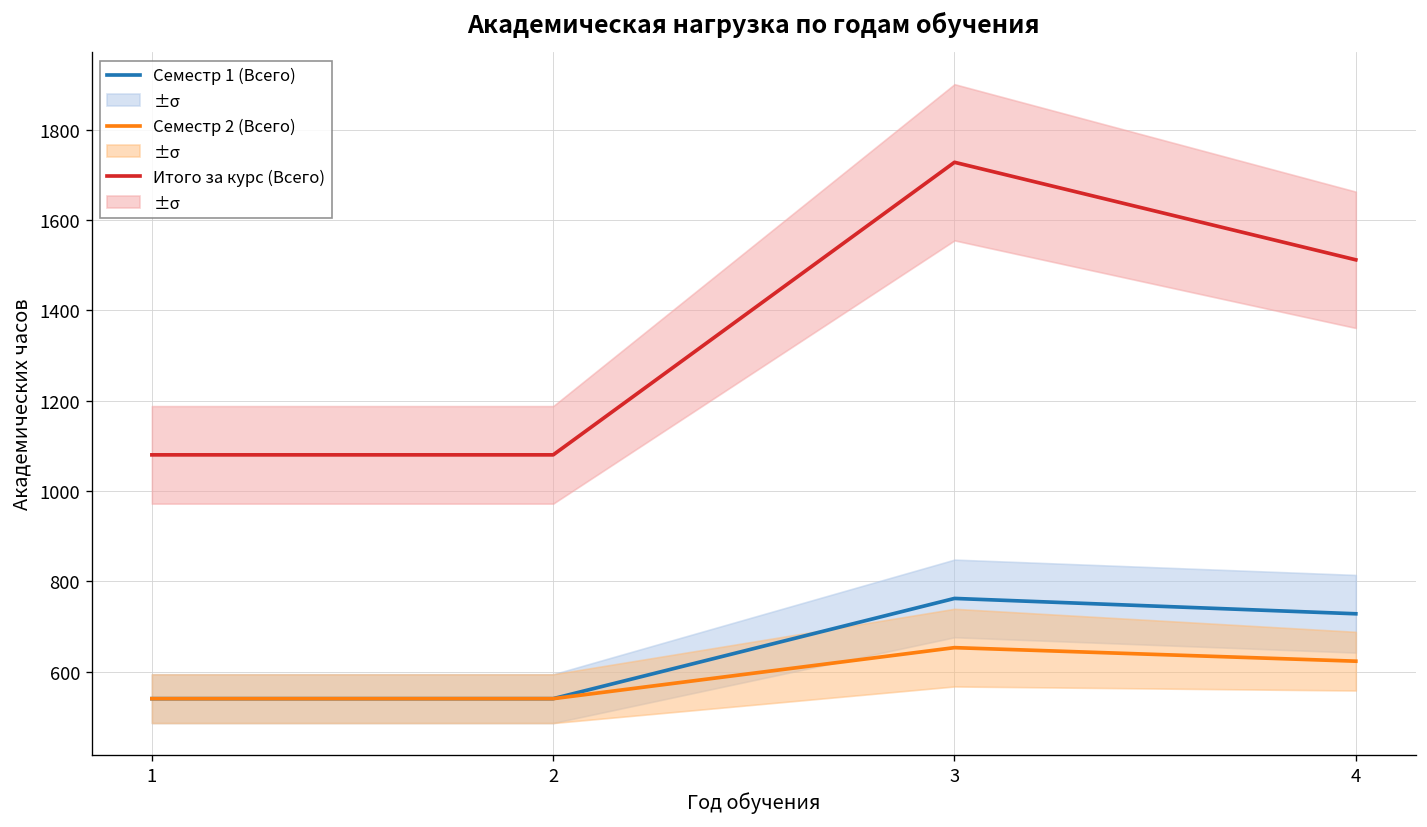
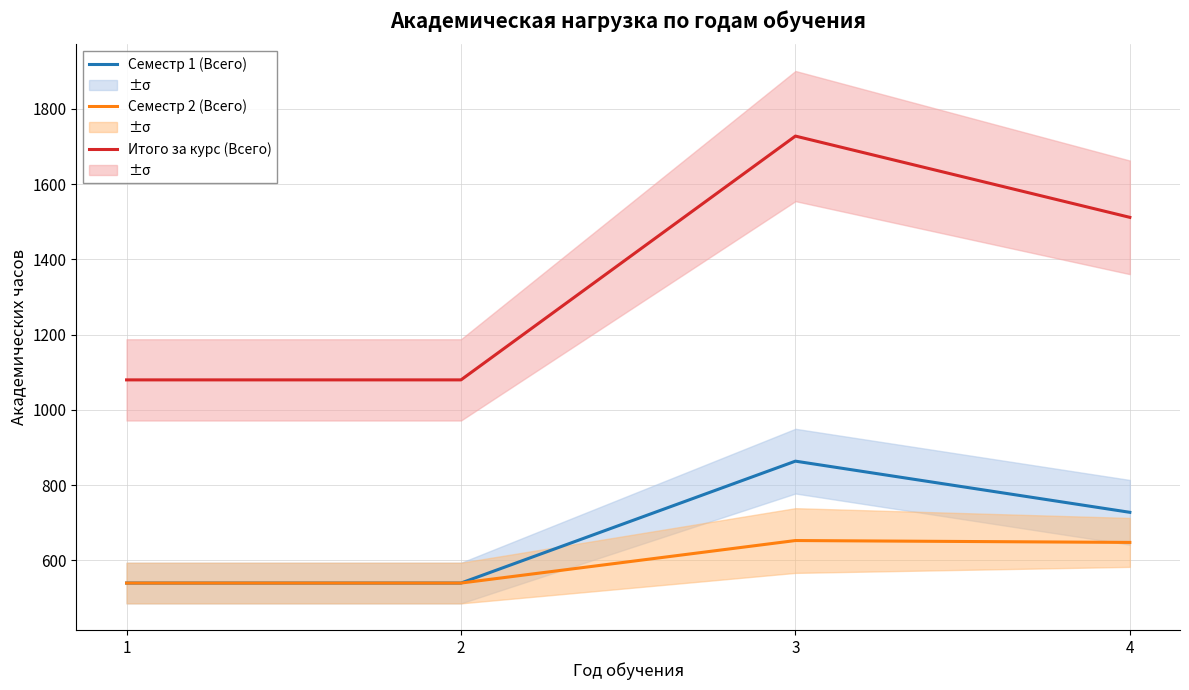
  {
    "Семестр 1 (Всего)": {
-     "3": 760,
+     "3": 860,
      "4": 730
    },
    "Семестр 2 (Всего)": {
      "3": 650,
-     "4": 620
+     "4": 650
    },
    "Итого за курс (Всего)": {
      "1": 1080,
      "2": 1080,
      "3": 1730,
      "4": 1510
    }
  }
